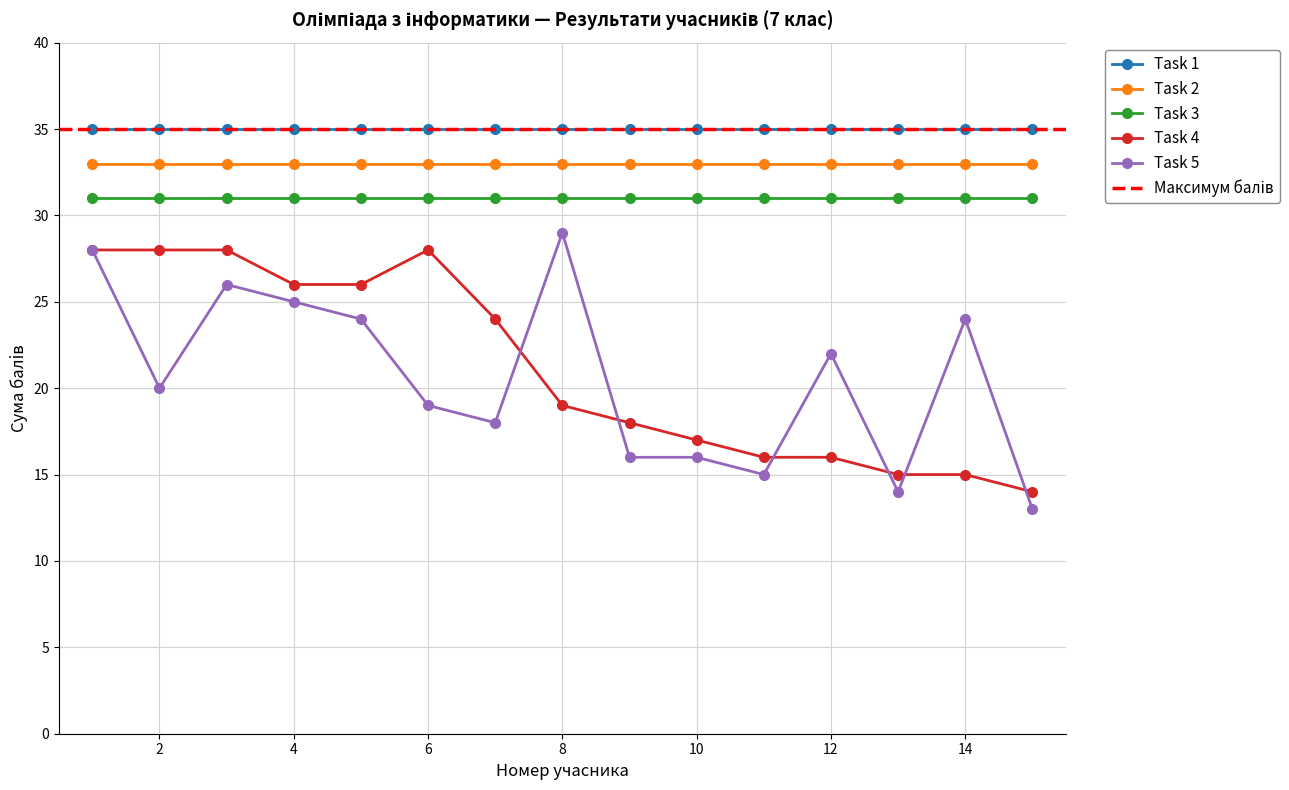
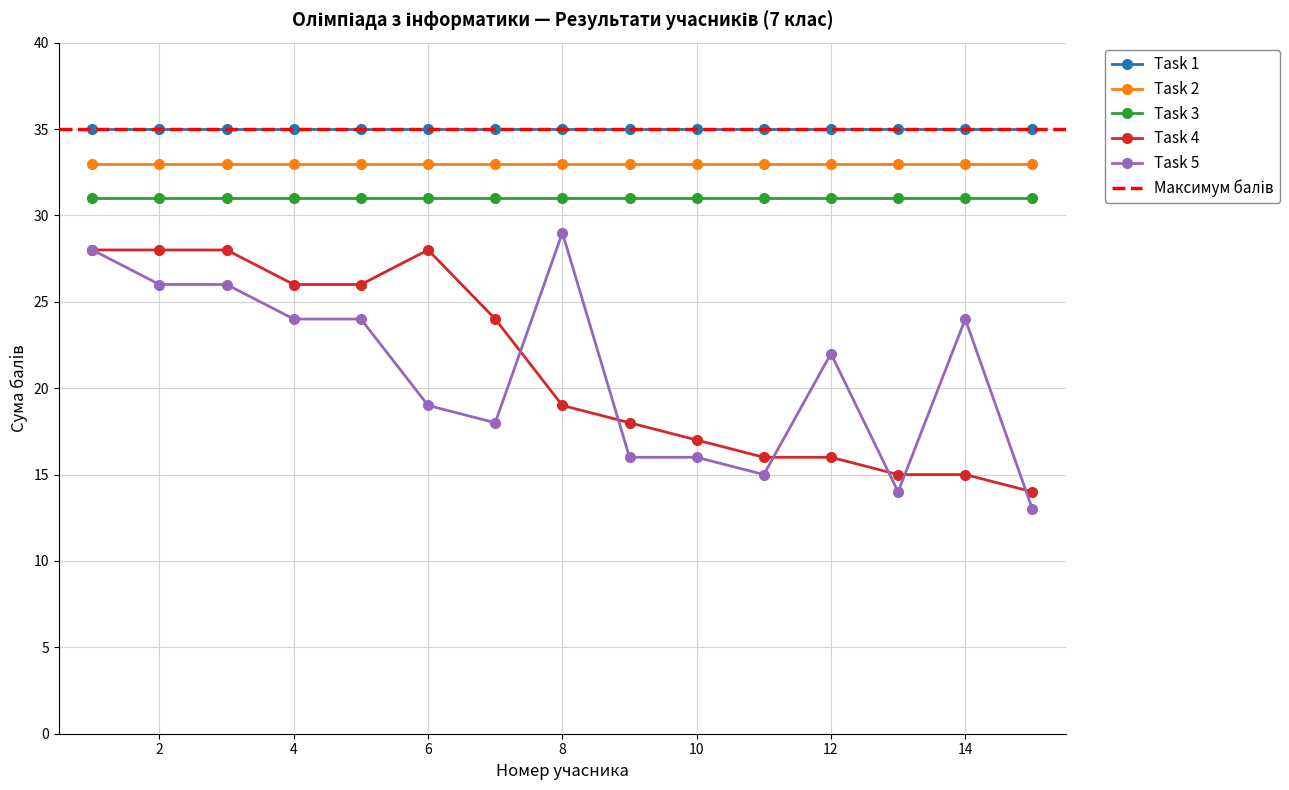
  {
    "Task 1": {
      "2": 35,
      "4": 35,
      "6": 35,
      "8": 35,
      "10": 35,
      "12": 35,
      "14": 35
    },
    "Task 2": {
      "2": 33,
      "4": 33,
      "6": 33,
      "8": 33,
      "10": 33,
      "12": 33,
      "14": 33
    },
    "Task 3": {
      "2": 31,
      "4": 31,
      "6": 31,
      "8": 31,
      "10": 31,
      "12": 31,
      "14": 31
    },
    "Task 4": {
      "2": 28,
      "4": 26,
      "6": 28,
      "8": 19,
      "10": 17,
      "12": 16,
      "14": 15
    },
    "Task 5": {
-     "2": 20,
-     "4": 25,
+     "2": 26,
+     "4": 24,
      "6": 19,
      "8": 29,
      "10": 16,
      "12": 22,
      "14": 24
    }
  }
